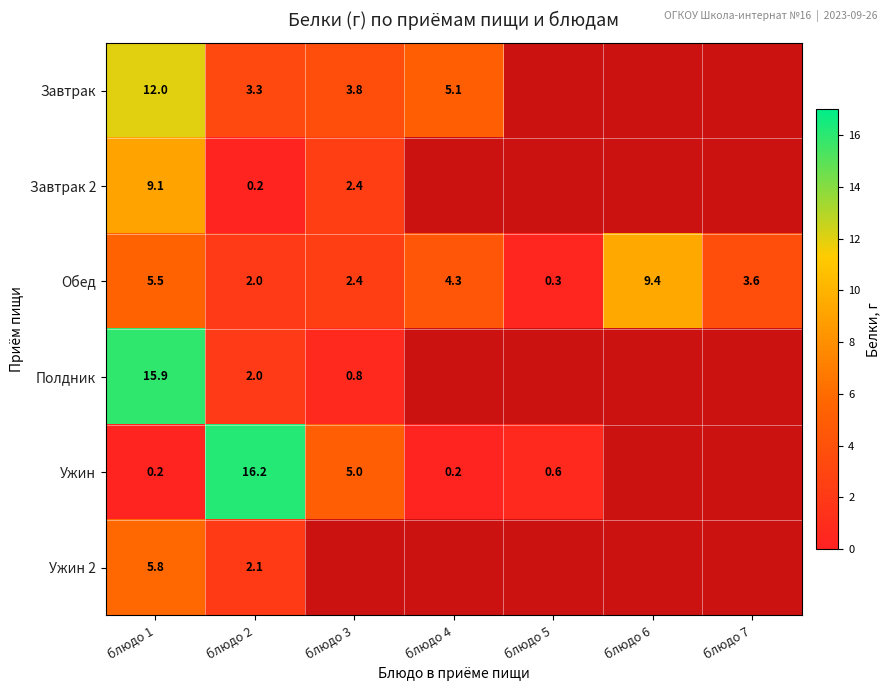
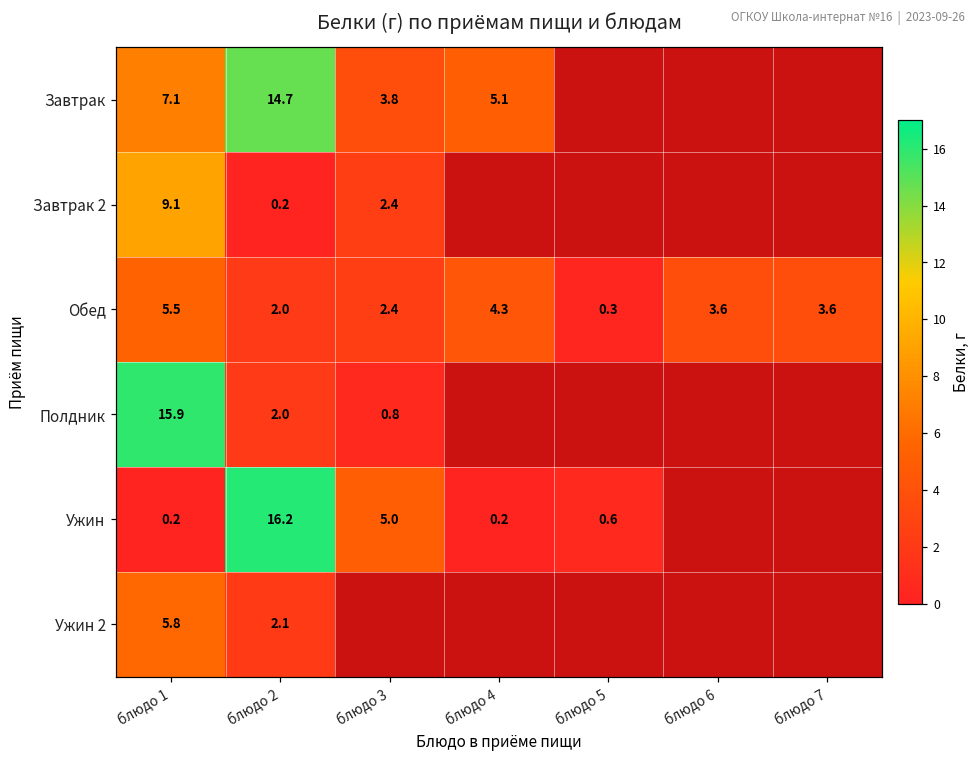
  {
    "Завтрак": {
-     "блюдо 1": 12.0,
-     "блюдо 2": 3.3,
+     "блюдо 1": 7.1,
+     "блюдо 2": 14.7,
      "блюдо 3": 3.8,
      "блюдо 4": 5.1
    },
    "Завтрак 2": {
      "блюдо 1": 9.1,
      "блюдо 2": 0.2,
      "блюдо 3": 2.4
    },
    "Обед": {
      "блюдо 1": 5.5,
      "блюдо 2": 2.0,
      "блюдо 3": 2.4,
      "блюдо 4": 4.3,
      "блюдо 5": 0.3,
-     "блюдо 6": 9.4,
+     "блюдо 6": 3.6,
      "блюдо 7": 3.6
    },
    "Полдник": {
      "блюдо 1": 15.9,
      "блюдо 2": 2.0,
      "блюдо 3": 0.8
    },
    "Ужин": {
      "блюдо 1": 0.2,
      "блюдо 2": 16.2,
      "блюдо 3": 5.0,
      "блюдо 4": 0.2,
      "блюдо 5": 0.6
    },
    "Ужин 2": {
      "блюдо 1": 5.8,
      "блюдо 2": 2.1
    }
  }
